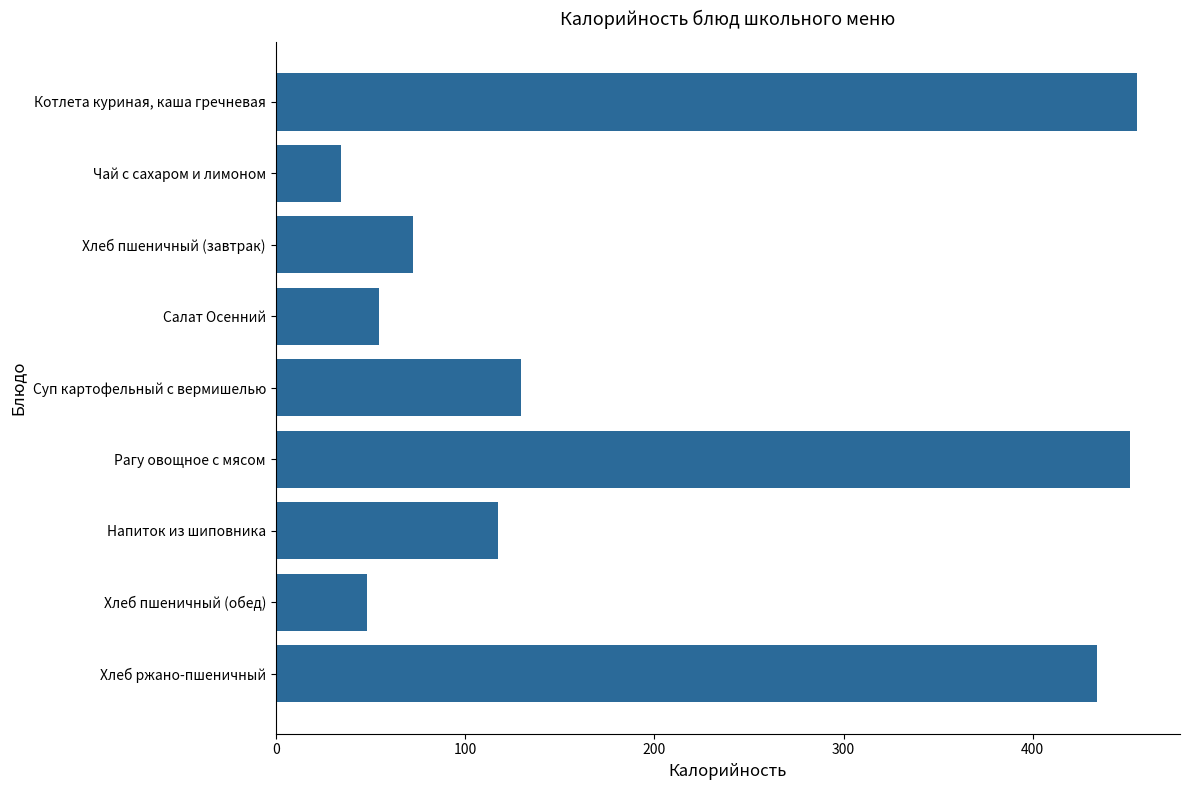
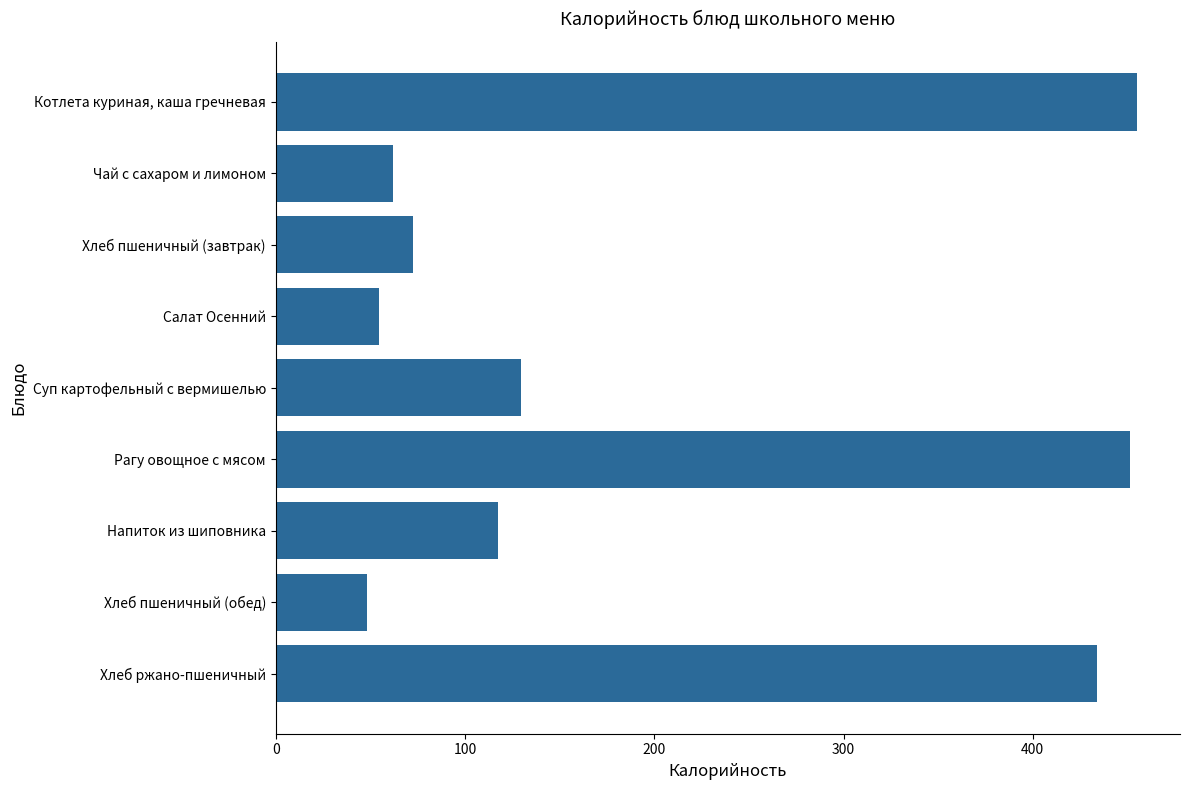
  {
    "Котлета куриная, каша гречневая": 455,
-   "Чай с сахаром и лимоном": 35,
+   "Чай с сахаром и лимоном": 62,
    "Хлеб пшеничный (завтрак)": 72,
    "Салат Осенний": 55,
    "Суп картофельный с вермишелью": 130,
    "Рагу овощное с мясом": 451,
    "Напиток из шиповника": 117,
    "Хлеб пшеничный (обед)": 48,
    "Хлеб ржано-пшеничный": 434
  }
